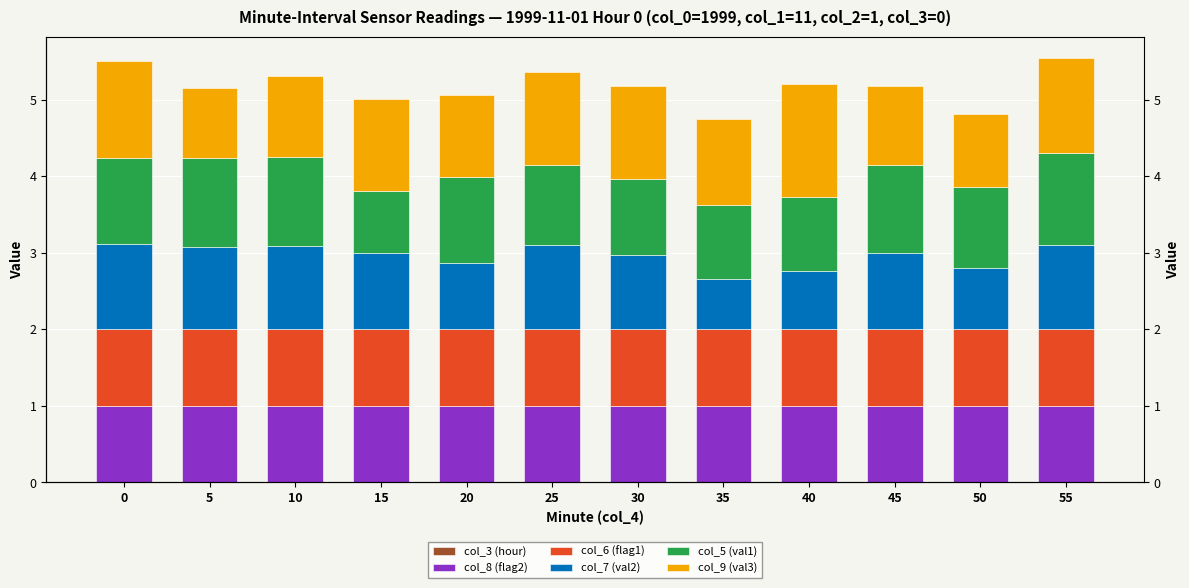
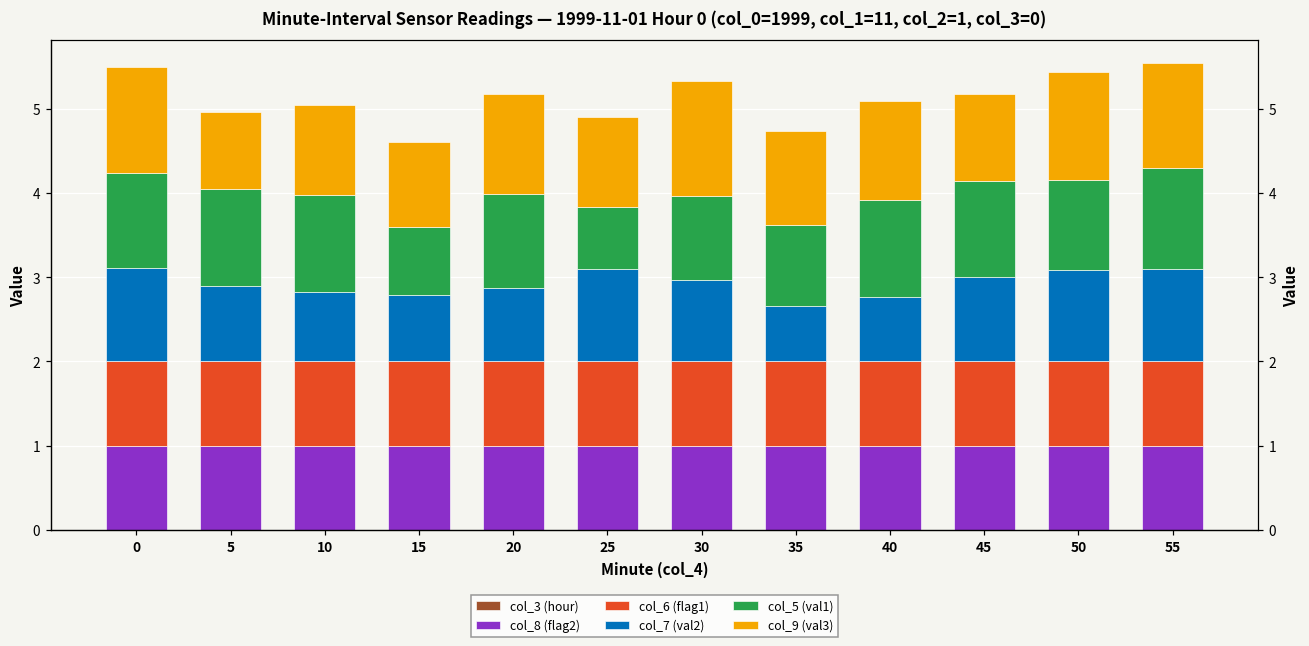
  {
    "col_3 (hour)": {
      "0": 0.0,
      "5": 0.0,
      "10": 0.0,
      "15": 0.0,
      "20": 0.0,
      "25": 0.0,
      "30": 0.0,
      "35": 0.0,
      "40": 0.0,
      "45": 0.0,
      "50": 0.0,
      "55": 0.0
    },
    "col_8 (flag2)": {
      "0": 1.0,
      "5": 1.0,
      "10": 1.0,
      "15": 1.0,
      "20": 1.0,
      "25": 1.0,
      "30": 1.0,
      "35": 1.0,
      "40": 1.0,
      "45": 1.0,
      "50": 1.0,
      "55": 1.0
    },
    "col_6 (flag1)": {
      "0": 1.0,
      "5": 1.0,
      "10": 1.0,
      "15": 1.0,
      "20": 1.0,
      "25": 1.0,
      "30": 1.0,
      "35": 1.0,
      "40": 1.0,
      "45": 1.0,
      "50": 1.0,
      "55": 1.0
    },
    "col_7 (val2)": {
      "0": 1.1,
-     "5": 1.1,
-     "10": 1.1,
-     "15": 1.0,
+     "5": 0.9,
+     "10": 0.8,
+     "15": 0.8,
      "20": 0.9,
      "25": 1.1,
      "30": 1.0,
      "35": 0.7,
      "40": 0.8,
      "45": 1.0,
-     "50": 0.8,
+     "50": 1.1,
      "55": 1.1
    },
    "col_5 (val1)": {
      "0": 1.1,
      "5": 1.2,
      "10": 1.2,
      "15": 0.8,
      "20": 1.1,
-     "25": 1.0,
+     "25": 0.7,
      "30": 1.0,
      "35": 1.0,
-     "40": 1.0,
+     "40": 1.1,
      "45": 1.1,
      "50": 1.1,
      "55": 1.2
    },
    "col_9 (val3)": {
      "0": 1.3,
      "5": 0.9,
      "10": 1.1,
-     "15": 1.2,
-     "20": 1.1,
-     "25": 1.2,
-     "30": 1.2,
+     "15": 1.0,
+     "20": 1.2,
+     "25": 1.1,
+     "30": 1.4,
      "35": 1.1,
-     "40": 1.5,
+     "40": 1.2,
      "45": 1.0,
-     "50": 1.0,
+     "50": 1.3,
      "55": 1.2
    }
  }
